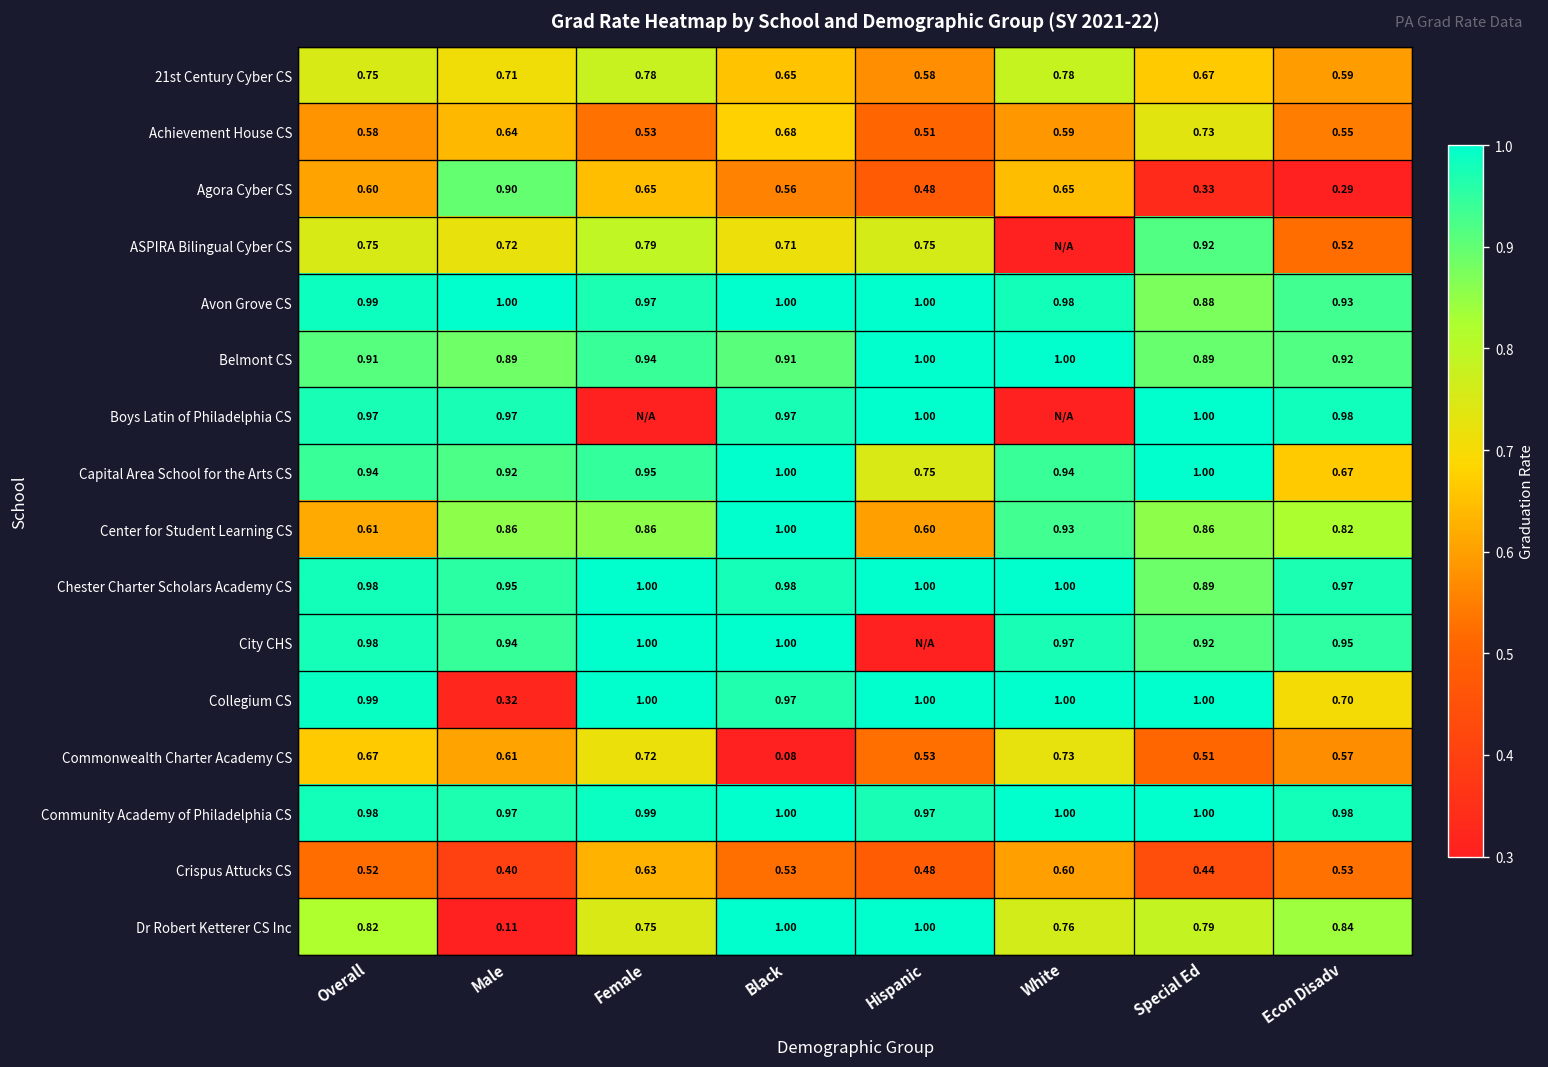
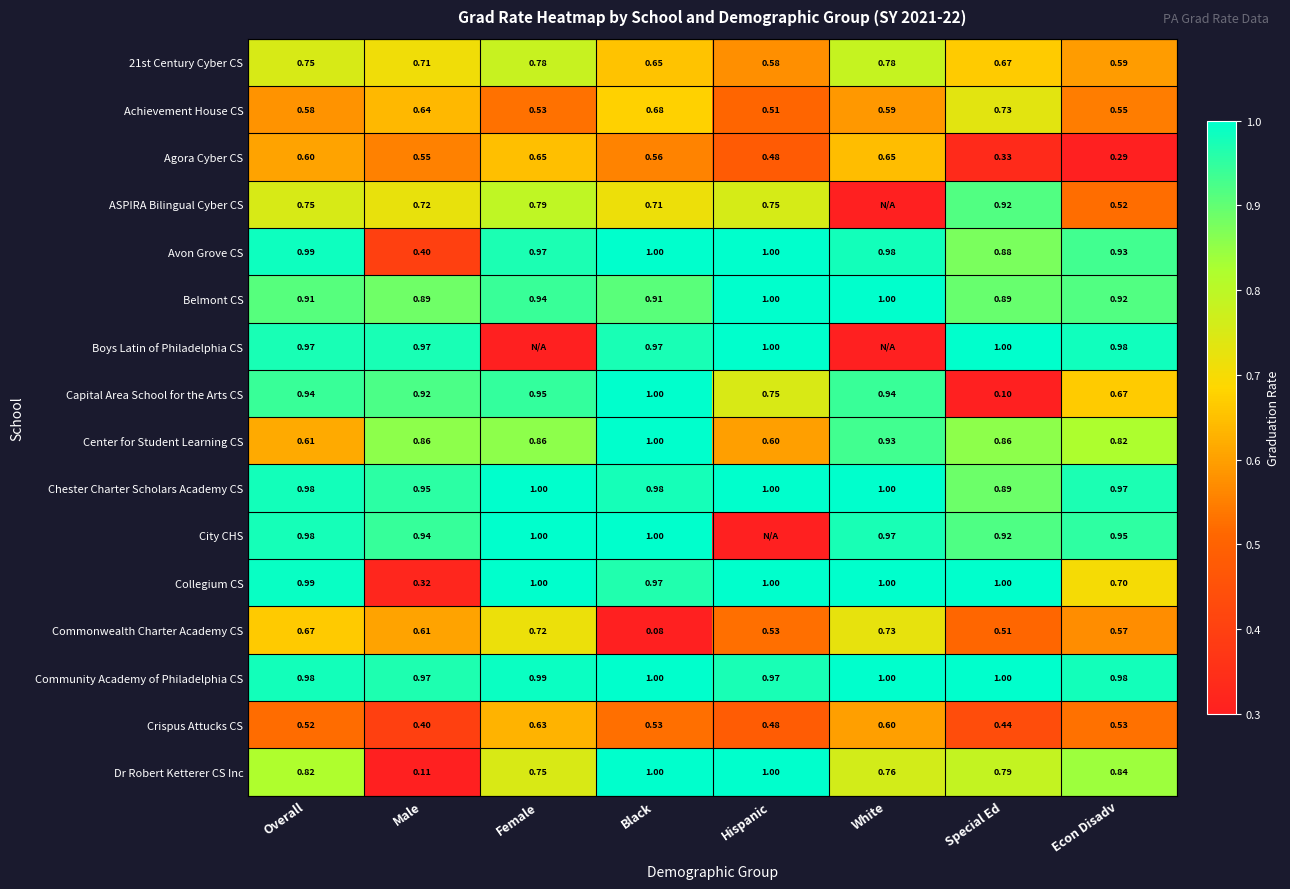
  {
    "21st Century Cyber CS": {
      "Overall": 0.75,
      "Male": 0.71,
      "Female": 0.78,
      "Black": 0.65,
      "Hispanic": 0.58,
      "White": 0.78,
      "Special Ed": 0.67,
      "Econ Disadv": 0.59
    },
    "Achievement House CS": {
      "Overall": 0.58,
      "Male": 0.64,
      "Female": 0.53,
      "Black": 0.68,
      "Hispanic": 0.51,
      "White": 0.59,
      "Special Ed": 0.73,
      "Econ Disadv": 0.55
    },
    "Agora Cyber CS": {
      "Overall": 0.60,
-     "Male": 0.90,
+     "Male": 0.55,
      "Female": 0.65,
      "Black": 0.56,
      "Hispanic": 0.48,
      "White": 0.65,
      "Special Ed": 0.33,
      "Econ Disadv": 0.29
    },
    "ASPIRA Bilingual Cyber CS": {
      "Overall": 0.75,
      "Male": 0.72,
      "Female": 0.79,
      "Black": 0.71,
      "Hispanic": 0.75,
      "Special Ed": 0.92,
      "Econ Disadv": 0.52
    },
    "Avon Grove CS": {
      "Overall": 0.99,
-     "Male": 1.00,
+     "Male": 0.40,
      "Female": 0.97,
      "Black": 1.00,
      "Hispanic": 1.00,
      "White": 0.98,
      "Special Ed": 0.88,
      "Econ Disadv": 0.93
    },
    "Belmont CS": {
      "Overall": 0.91,
      "Male": 0.89,
      "Female": 0.94,
      "Black": 0.91,
      "Hispanic": 1.00,
      "White": 1.00,
      "Special Ed": 0.89,
      "Econ Disadv": 0.92
    },
    "Boys Latin of Philadelphia CS": {
      "Overall": 0.97,
      "Male": 0.97,
      "Black": 0.97,
      "Hispanic": 1.00,
      "Special Ed": 1.00,
      "Econ Disadv": 0.98
    },
    "Capital Area School for the Arts CS": {
      "Overall": 0.94,
      "Male": 0.92,
      "Female": 0.95,
      "Black": 1.00,
      "Hispanic": 0.75,
      "White": 0.94,
-     "Special Ed": 1.00,
+     "Special Ed": 0.10,
      "Econ Disadv": 0.67
    },
    "Center for Student Learning CS": {
      "Overall": 0.61,
      "Male": 0.86,
      "Female": 0.86,
      "Black": 1.00,
      "Hispanic": 0.60,
      "White": 0.93,
      "Special Ed": 0.86,
      "Econ Disadv": 0.82
    },
    "Chester Charter Scholars Academy CS": {
      "Overall": 0.98,
      "Male": 0.95,
      "Female": 1.00,
      "Black": 0.98,
      "Hispanic": 1.00,
      "White": 1.00,
      "Special Ed": 0.89,
      "Econ Disadv": 0.97
    },
    "City CHS": {
      "Overall": 0.98,
      "Male": 0.94,
      "Female": 1.00,
      "Black": 1.00,
      "White": 0.97,
      "Special Ed": 0.92,
      "Econ Disadv": 0.95
    },
    "Collegium CS": {
      "Overall": 0.99,
      "Male": 0.32,
      "Female": 1.00,
      "Black": 0.97,
      "Hispanic": 1.00,
      "White": 1.00,
      "Special Ed": 1.00,
      "Econ Disadv": 0.70
    },
    "Commonwealth Charter Academy CS": {
      "Overall": 0.67,
      "Male": 0.61,
      "Female": 0.72,
      "Black": 0.08,
      "Hispanic": 0.53,
      "White": 0.73,
      "Special Ed": 0.51,
      "Econ Disadv": 0.57
    },
    "Community Academy of Philadelphia CS": {
      "Overall": 0.98,
      "Male": 0.97,
      "Female": 0.99,
      "Black": 1.00,
      "Hispanic": 0.97,
      "White": 1.00,
      "Special Ed": 1.00,
      "Econ Disadv": 0.98
    },
    "Crispus Attucks CS": {
      "Overall": 0.52,
      "Male": 0.40,
      "Female": 0.63,
      "Black": 0.53,
      "Hispanic": 0.48,
      "White": 0.60,
      "Special Ed": 0.44,
      "Econ Disadv": 0.53
    },
    "Dr Robert Ketterer CS Inc": {
      "Overall": 0.82,
      "Male": 0.11,
      "Female": 0.75,
      "Black": 1.00,
      "Hispanic": 1.00,
      "White": 0.76,
      "Special Ed": 0.79,
      "Econ Disadv": 0.84
    }
  }
